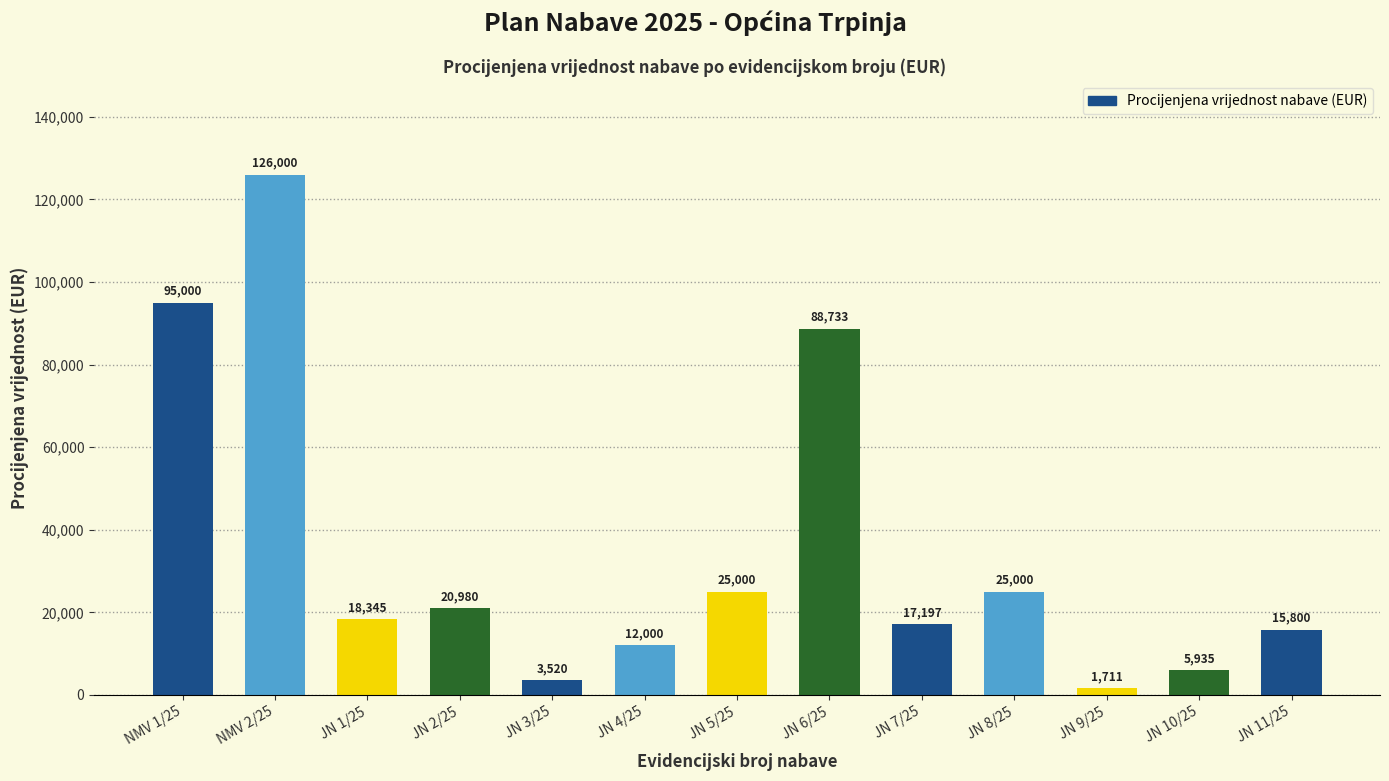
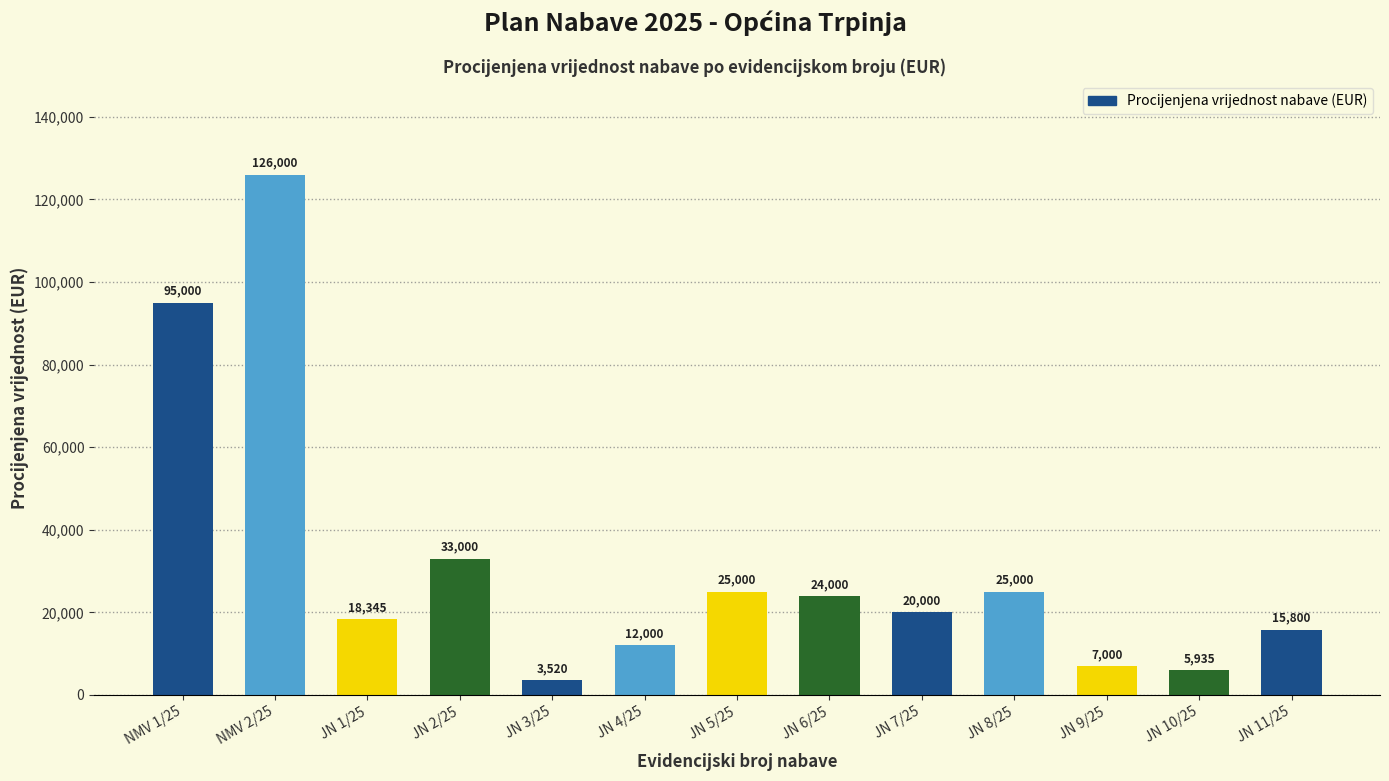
  {
    "NMV 1/25": "95,000",
    "NMV 2/25": "126,000",
    "JN 1/25": "18,345",
-   "JN 2/25": "20,980",
+   "JN 2/25": "33,000",
    "JN 3/25": "3,520",
    "JN 4/25": "12,000",
    "JN 5/25": "25,000",
-   "JN 6/25": "88,733",
-   "JN 7/25": "17,197",
+   "JN 6/25": "24,000",
+   "JN 7/25": "20,000",
    "JN 8/25": "25,000",
-   "JN 9/25": "1,711",
+   "JN 9/25": "7,000",
    "JN 10/25": "5,935",
    "JN 11/25": "15,800"
  }
